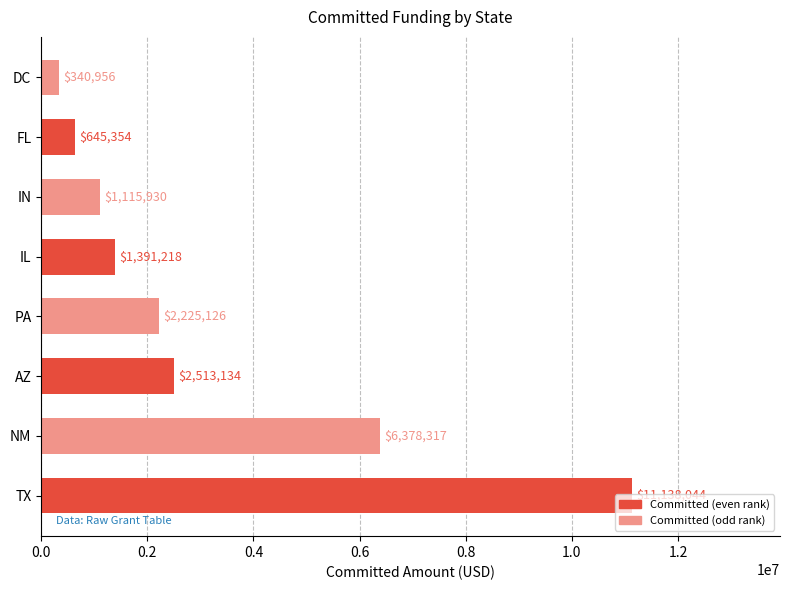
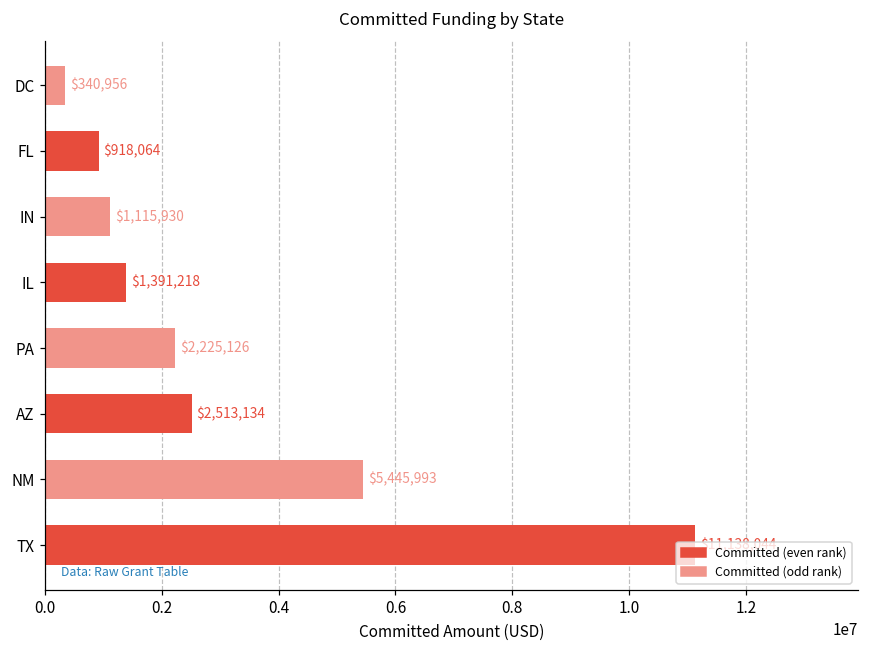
  {
    "DC": "$340,956",
-   "FL": "$645,354",
+   "FL": "$918,064",
    "IN": "$1,115,930",
    "IL": "$1,391,218",
    "PA": "$2,225,126",
    "AZ": "$2,513,134",
-   "NM": "$6,378,317"
+   "NM": "$5,445,993"
  }
